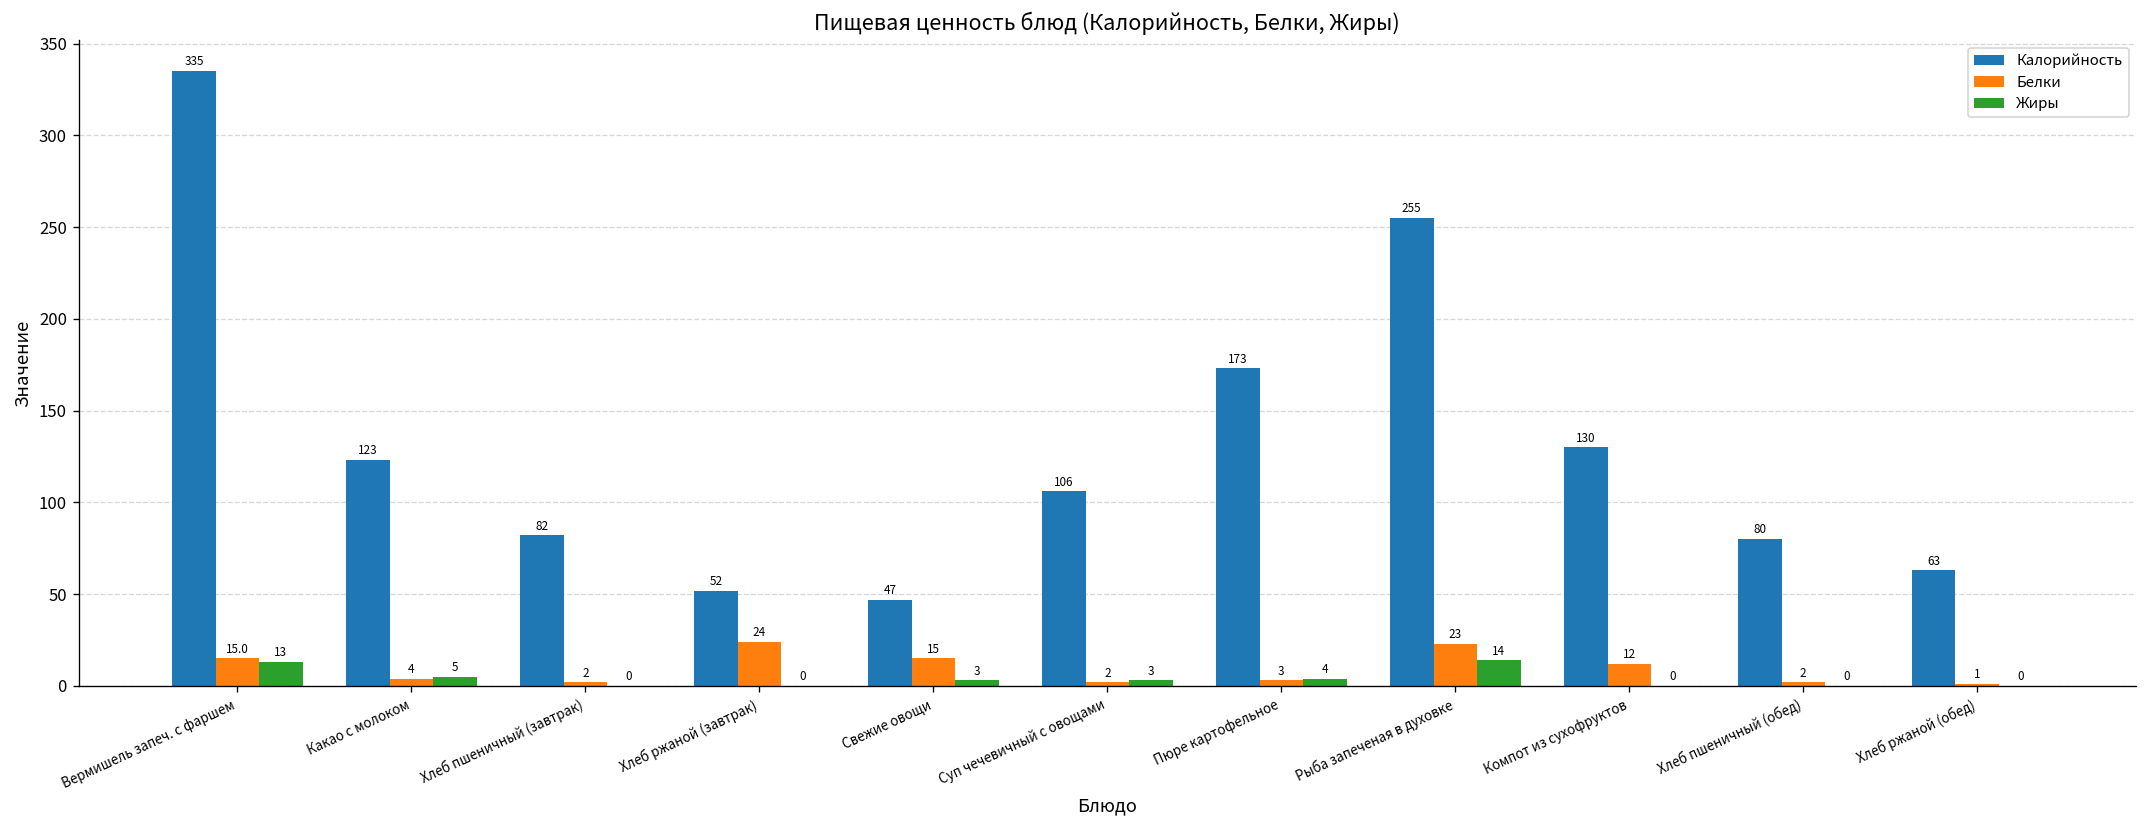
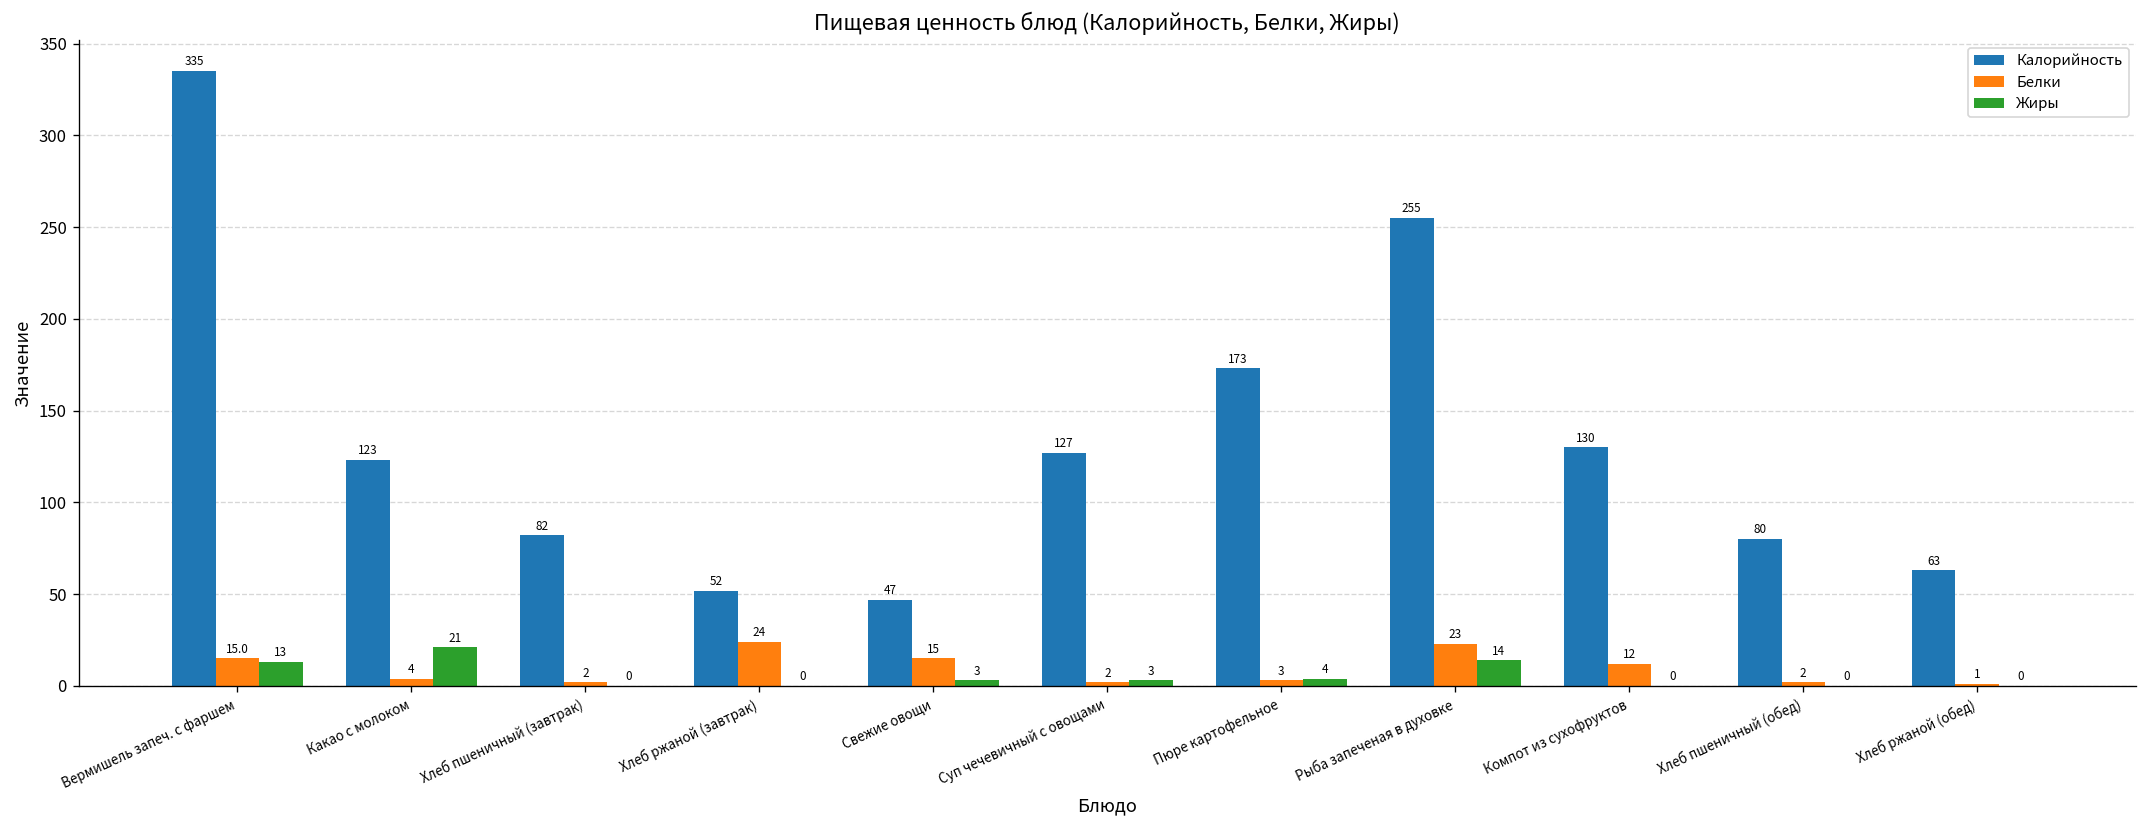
  {
    "Калорийность": {
      "Вермишель запеч. с фаршем": 335,
      "Какао с молоком": 123,
      "Хлеб пшеничный (завтрак)": 82,
      "Хлеб ржаной (завтрак)": 52,
      "Свежие овощи": 47,
-     "Суп чечевичный с овощами": 106,
+     "Суп чечевичный с овощами": 127,
      "Пюре картофельное": 173,
      "Рыба запеченая в духовке": 255,
      "Компот из сухофруктов": 130,
      "Хлеб пшеничный (обед)": 80,
      "Хлеб ржаной (обед)": 63
    },
    "Белки": {
      "Вермишель запеч. с фаршем": 15.0,
      "Какао с молоком": 4,
      "Хлеб пшеничный (завтрак)": 2,
      "Хлеб ржаной (завтрак)": 24,
      "Свежие овощи": 15,
      "Суп чечевичный с овощами": 2,
      "Пюре картофельное": 3,
      "Рыба запеченая в духовке": 23,
      "Компот из сухофруктов": 12,
      "Хлеб пшеничный (обед)": 2,
      "Хлеб ржаной (обед)": 1
    },
    "Жиры": {
      "Вермишель запеч. с фаршем": 13,
-     "Какао с молоком": 5,
+     "Какао с молоком": 21,
      "Хлеб пшеничный (завтрак)": 0,
      "Хлеб ржаной (завтрак)": 0,
      "Свежие овощи": 3,
      "Суп чечевичный с овощами": 3,
      "Пюре картофельное": 4,
      "Рыба запеченая в духовке": 14,
      "Компот из сухофруктов": 0,
      "Хлеб пшеничный (обед)": 0,
      "Хлеб ржаной (обед)": 0
    }
  }
